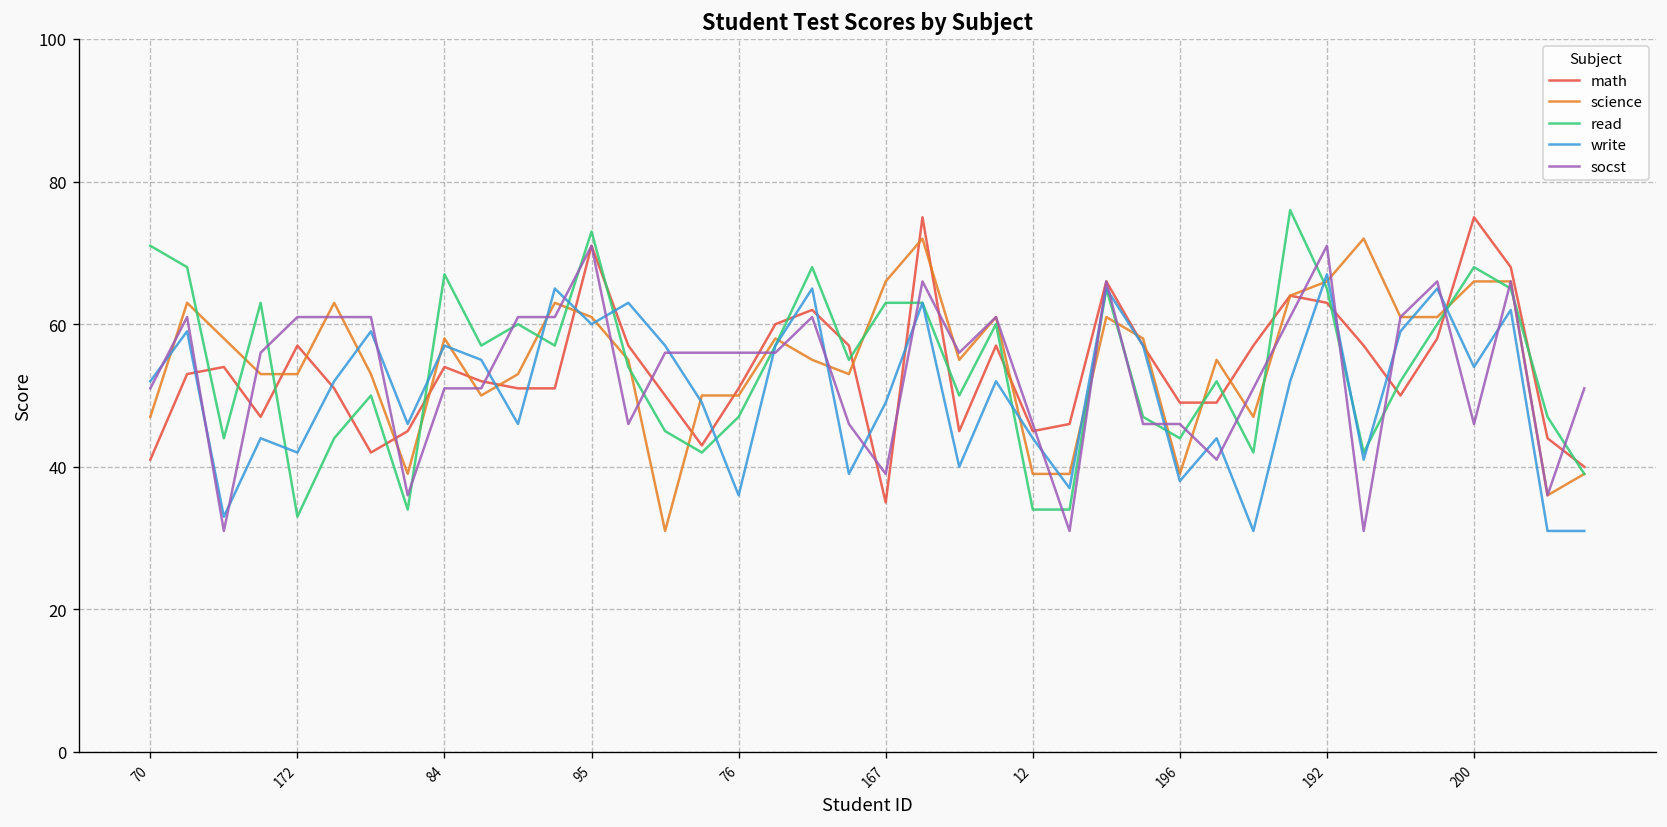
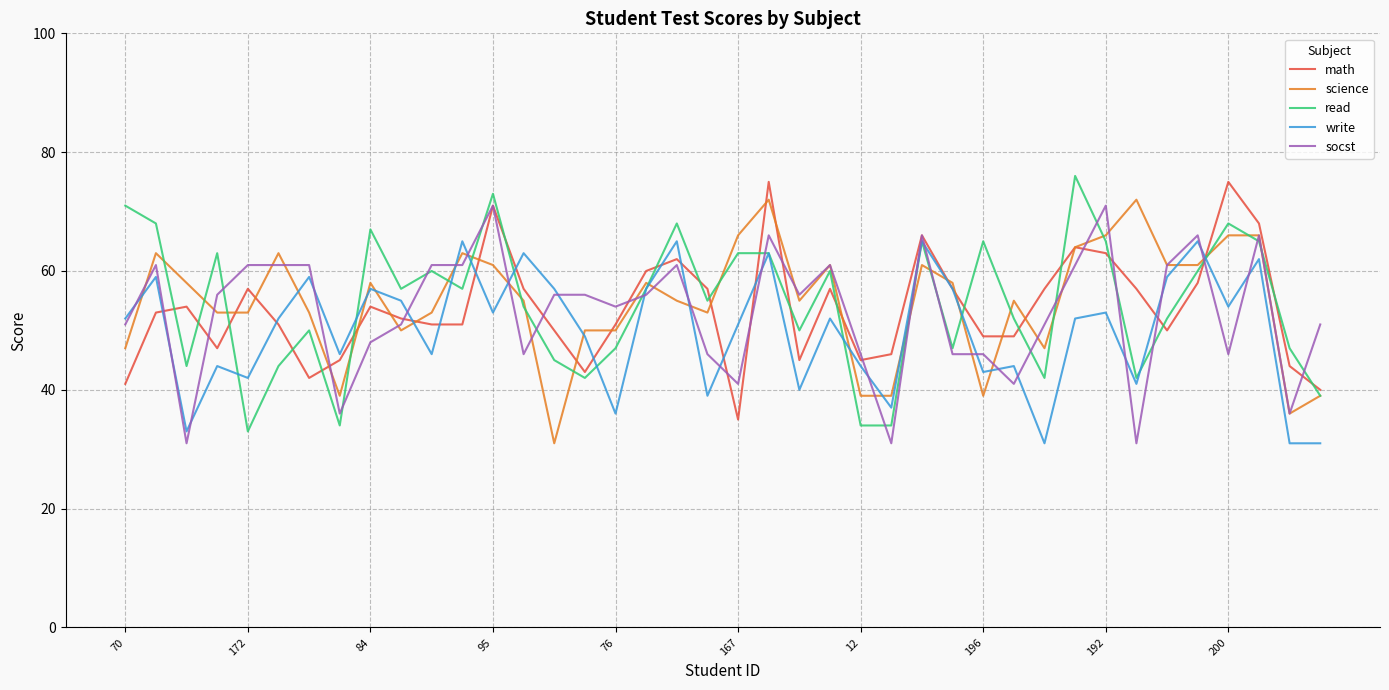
  {
    "read": {
      "70": 71,
      "172": 33,
      "84": 67,
      "95": 73,
      "76": 47,
      "167": 63,
      "12": 34,
-     "196": 44,
+     "196": 65,
      "192": 65,
      "200": 68
    },
    "write": {
      "70": 52,
      "172": 42,
      "84": 57,
-     "95": 60,
+     "95": 53,
      "76": 36,
-     "167": 49,
+     "167": 51,
      "12": 44,
-     "196": 38,
-     "192": 67,
+     "196": 43,
+     "192": 53,
      "200": 54
    },
    "socst": {
      "70": 51,
      "172": 61,
-     "84": 51,
-     "76": 56,
-     "167": 39,
+     "84": 48,
+     "76": 54,
+     "167": 41,
      "12": 46,
      "196": 46,
      "192": 71,
      "200": 46
    }
  }
